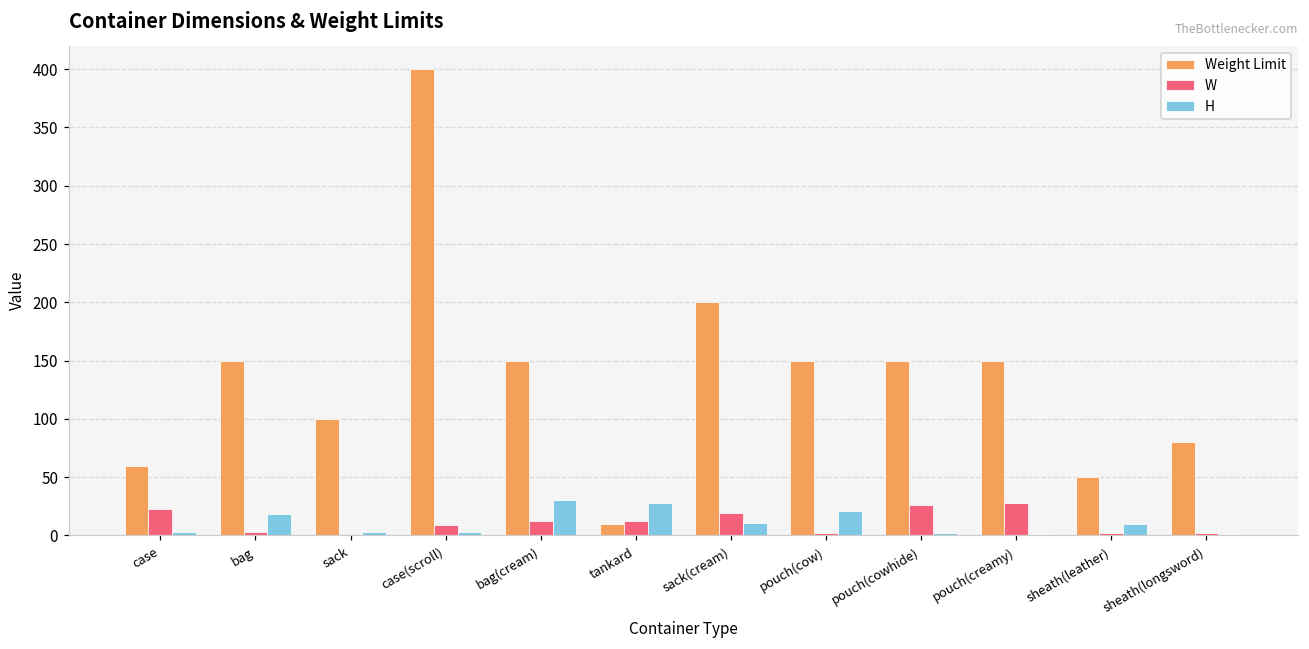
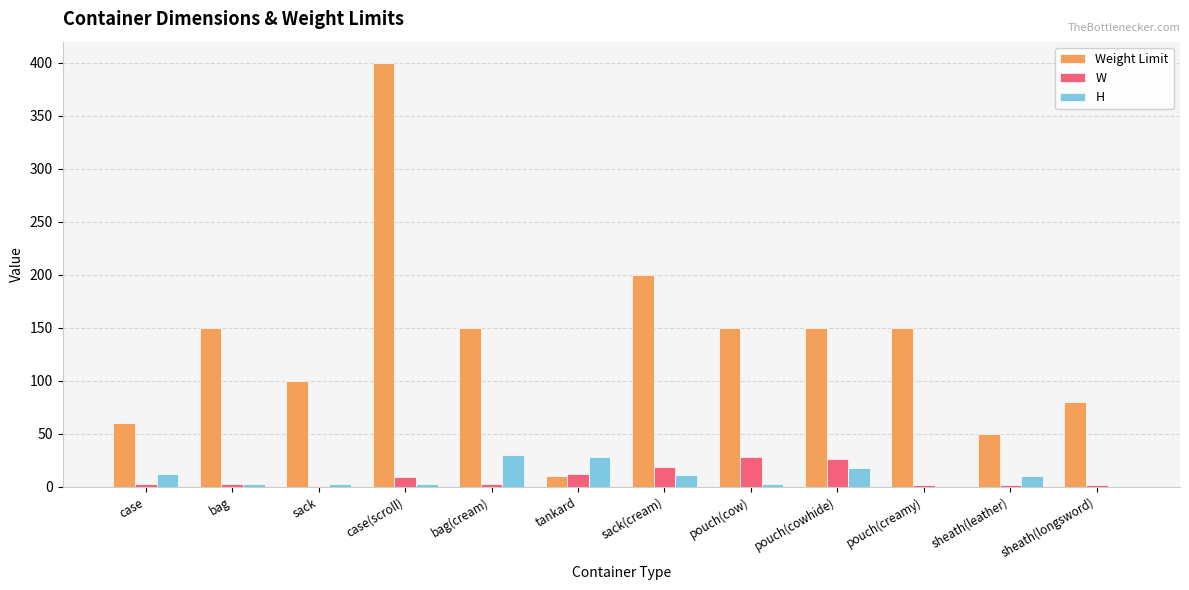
  {
    "Weight Limit": {
      "case": 60,
      "bag": 150,
      "sack": 100,
      "case(scroll)": 400,
      "bag(cream)": 150,
      "tankard": 10,
      "sack(cream)": 200,
      "pouch(cow)": 150,
      "pouch(cowhide)": 150,
      "pouch(creamy)": 150,
      "sheath(leather)": 50,
      "sheath(longsword)": 80
    },
    "W": {
-     "case": 23,
+     "case": 3,
      "bag": 3,
      "case(scroll)": 9,
-     "bag(cream)": 12,
+     "bag(cream)": 3,
      "tankard": 12,
      "sack(cream)": 19,
-     "pouch(cow)": 2,
+     "pouch(cow)": 28,
      "pouch(cowhide)": 26,
-     "pouch(creamy)": 28
+     "pouch(creamy)": 2
    },
    "H": {
-     "case": 3,
-     "bag": 18,
+     "case": 12,
+     "bag": 3,
      "sack": 3,
      "case(scroll)": 3,
      "bag(cream)": 30,
      "tankard": 28,
      "sack(cream)": 11,
-     "pouch(cow)": 21,
-     "pouch(cowhide)": 2,
+     "pouch(cow)": 3,
+     "pouch(cowhide)": 18,
      "sheath(leather)": 10
    }
  }
